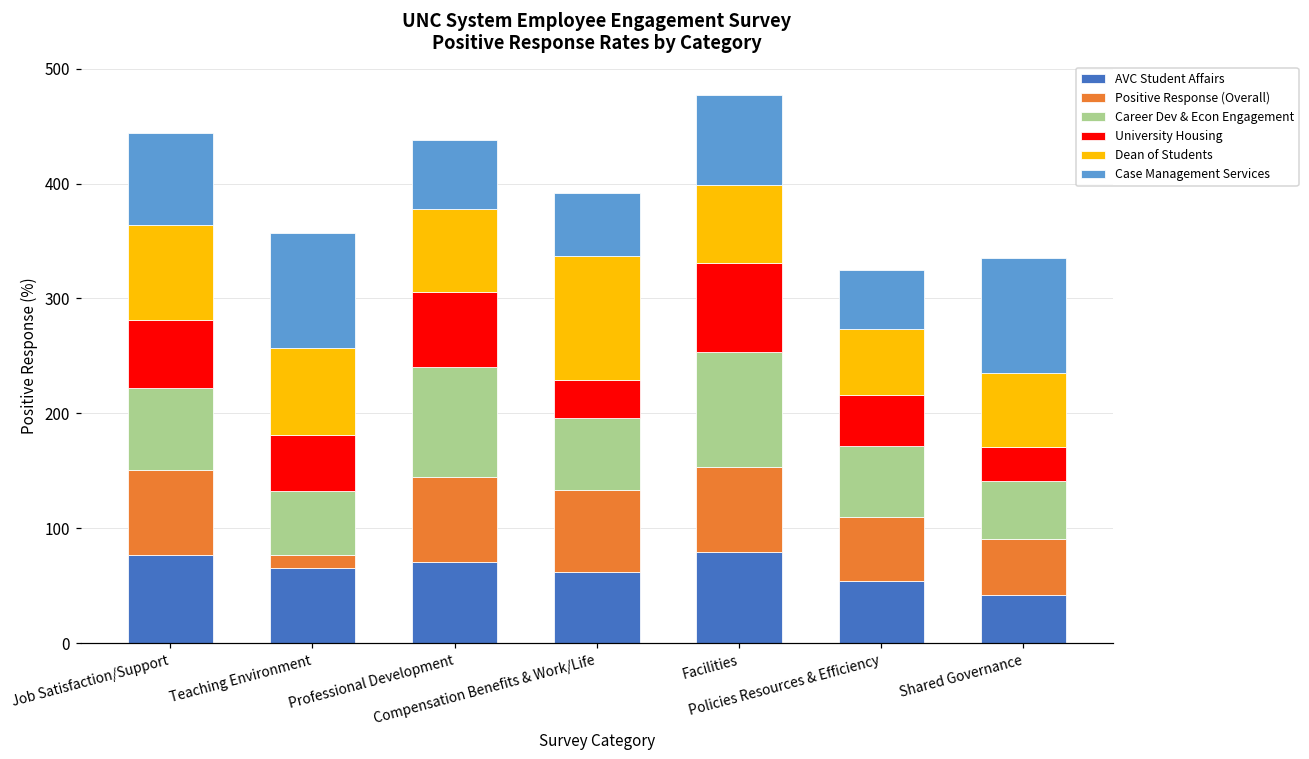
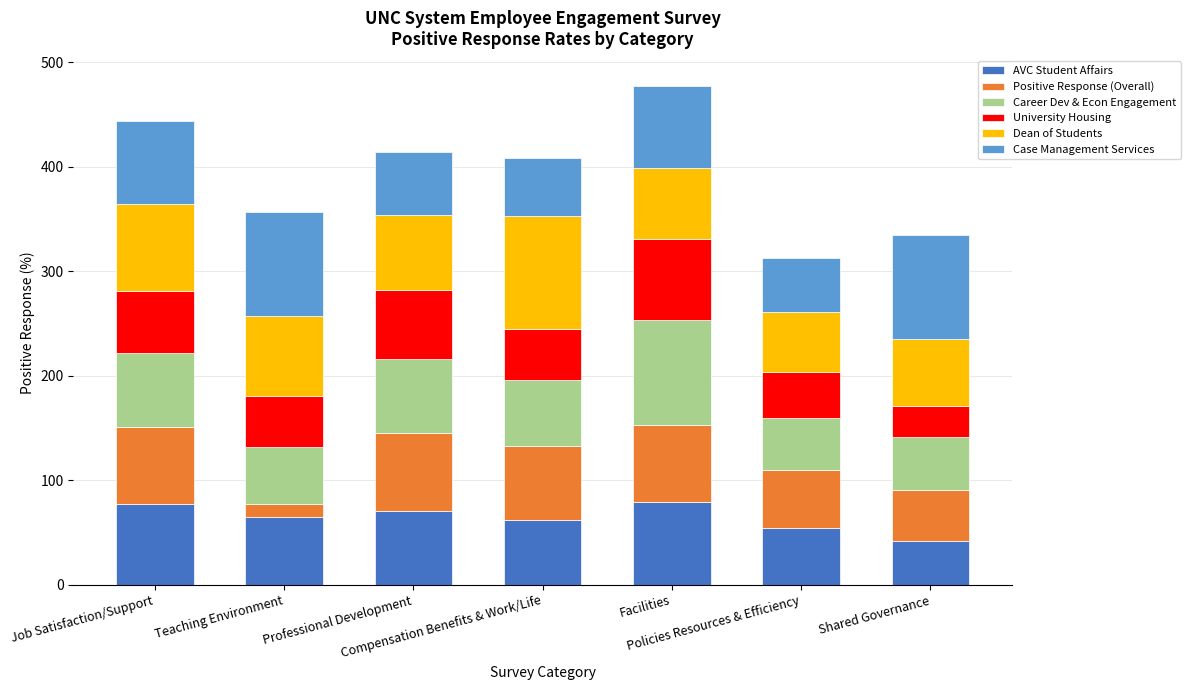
  {
    "Positive Response (Overall)": {
      "Job Satisfaction/Support": 74,
      "Teaching Environment": 12,
      "Professional Development": 74,
      "Compensation Benefits & Work/Life": 71,
      "Facilities": 74,
      "Policies Resources & Efficiency": 56,
      "Shared Governance": 49
    },
    "Career Dev & Econ Engagement": {
      "Job Satisfaction/Support": 71,
      "Teaching Environment": 55,
-     "Professional Development": 95,
+     "Professional Development": 71,
      "Compensation Benefits & Work/Life": 63,
      "Facilities": 100,
-     "Policies Resources & Efficiency": 62,
+     "Policies Resources & Efficiency": 50,
      "Shared Governance": 50
    },
    "University Housing": {
      "Job Satisfaction/Support": 59,
      "Teaching Environment": 49,
      "Professional Development": 66,
-     "Compensation Benefits & Work/Life": 33,
+     "Compensation Benefits & Work/Life": 49,
      "Facilities": 78,
      "Policies Resources & Efficiency": 44,
      "Shared Governance": 30
    },
    "Dean of Students": {
      "Job Satisfaction/Support": 83,
      "Teaching Environment": 76,
      "Professional Development": 72,
      "Compensation Benefits & Work/Life": 108,
      "Facilities": 68,
      "Policies Resources & Efficiency": 57,
      "Shared Governance": 64
    }
  }
